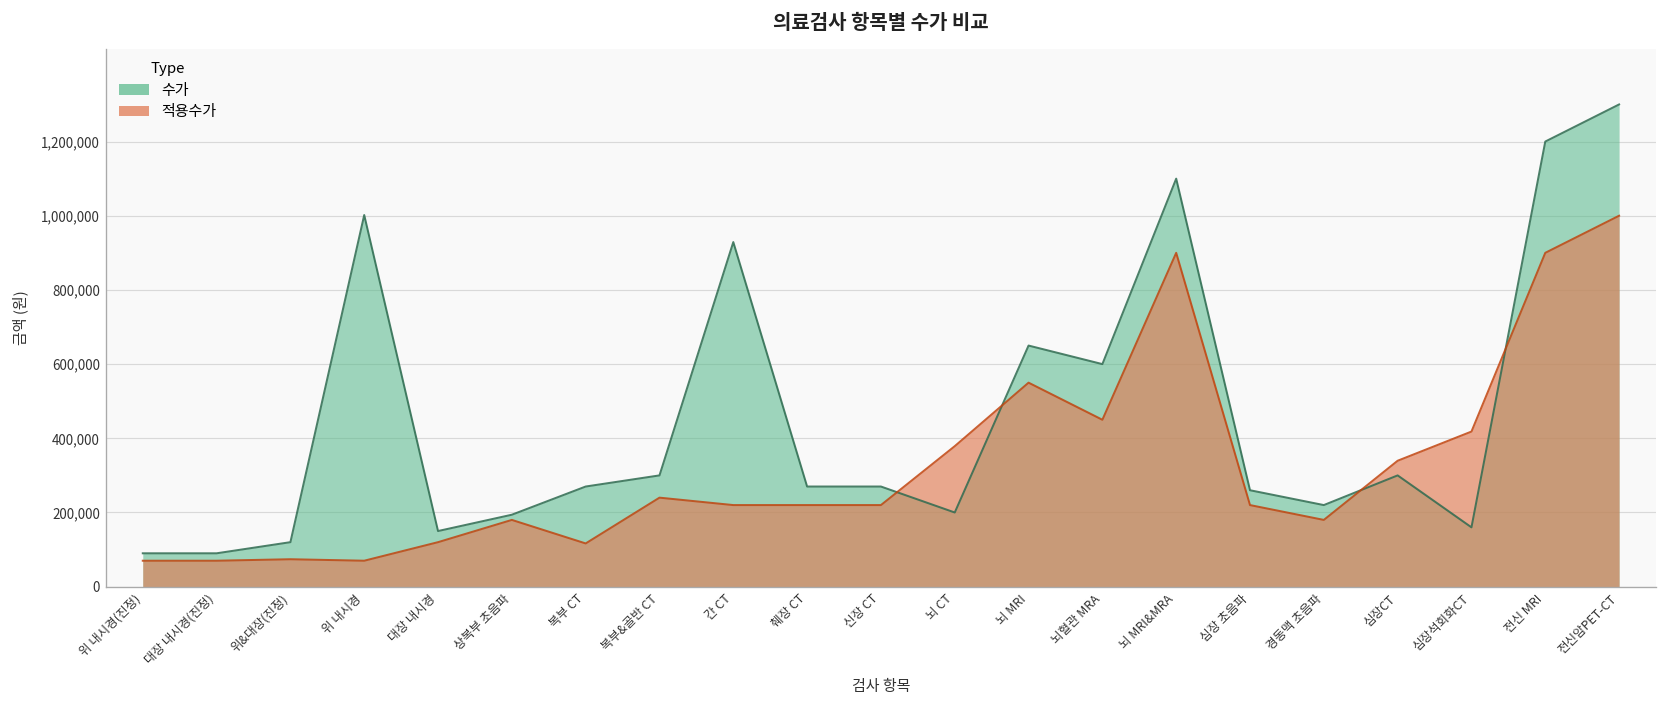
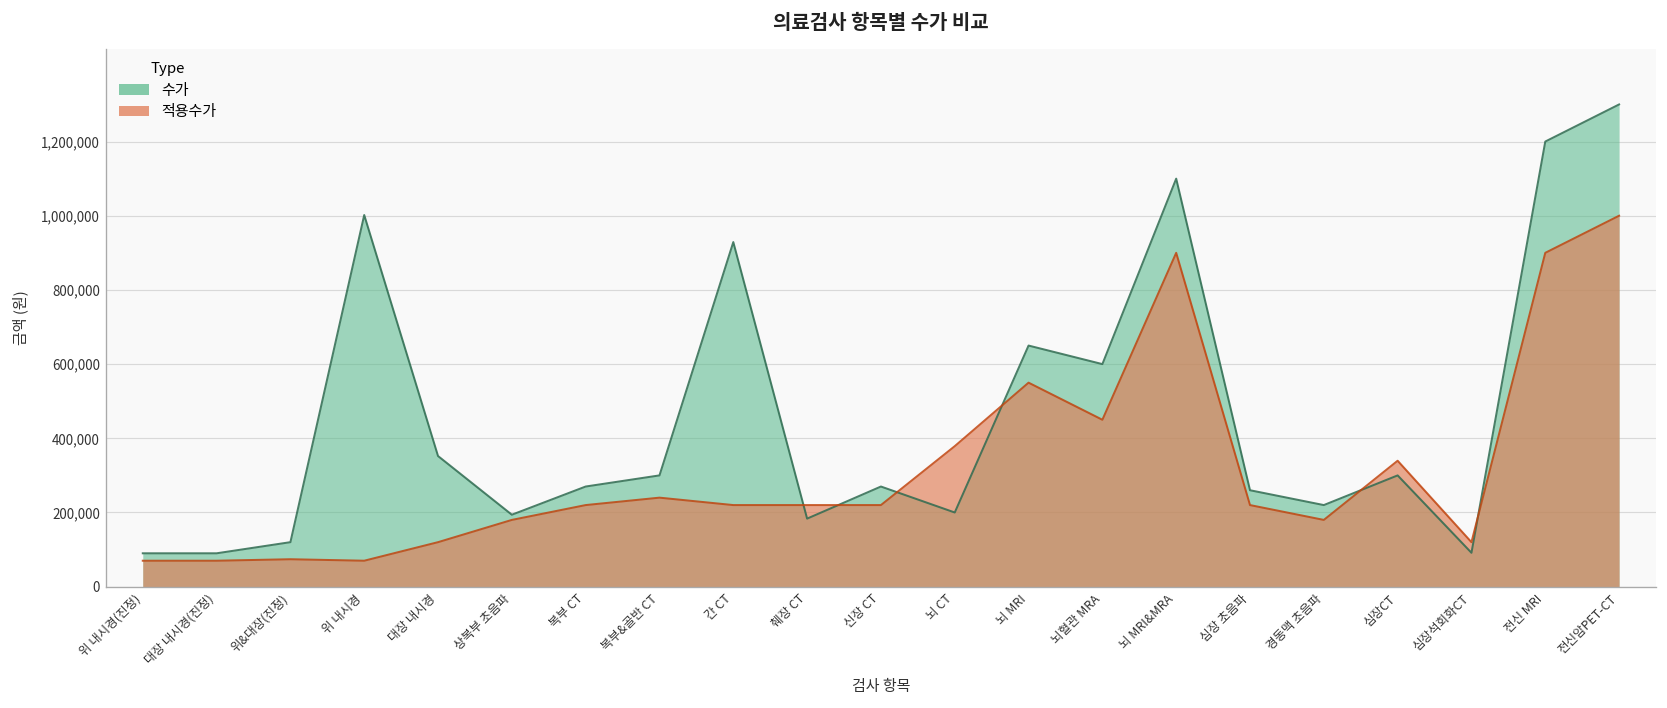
  {
    "수가": {
      "위 내시경(진정)": "90,000",
      "대장 내시경(진정)": "90,000",
      "위&대장(진정)": "120,000",
      "위 내시경": "1,000,000",
-     "대장 내시경": "150,000",
+     "대장 내시경": "350,000",
      "상복부 초음파": "190,000",
      "복부 CT": "270,000",
      "복부&골반 CT": "300,000",
      "간 CT": "930,000",
-     "췌장 CT": "270,000",
+     "췌장 CT": "180,000",
      "신장 CT": "270,000",
      "뇌 CT": "200,000",
      "뇌 MRI": "650,000",
      "뇌혈관 MRA": "600,000",
      "뇌 MRI&MRA": "1,100,000",
      "심장 초음파": "260,000",
      "경동맥 초음파": "220,000",
      "심장CT": "300,000",
-     "심장석회화CT": "160,000",
+     "심장석회화CT": "90,000",
      "전신 MRI": "1,200,000",
      "전신암PET-CT": "1,300,000"
    },
    "적용수가": {
      "위 내시경(진정)": "70,000",
      "대장 내시경(진정)": "70,000",
      "위&대장(진정)": "70,000",
      "위 내시경": "70,000",
      "대장 내시경": "120,000",
      "상복부 초음파": "180,000",
-     "복부 CT": "120,000",
+     "복부 CT": "220,000",
      "복부&골반 CT": "240,000",
      "간 CT": "220,000",
      "췌장 CT": "220,000",
      "신장 CT": "220,000",
      "뇌 CT": "380,000",
      "뇌 MRI": "550,000",
      "뇌혈관 MRA": "450,000",
      "뇌 MRI&MRA": "900,000",
      "심장 초음파": "220,000",
      "경동맥 초음파": "180,000",
      "심장CT": "340,000",
-     "심장석회화CT": "420,000",
+     "심장석회화CT": "120,000",
      "전신 MRI": "900,000",
      "전신암PET-CT": "1,000,000"
    }
  }
